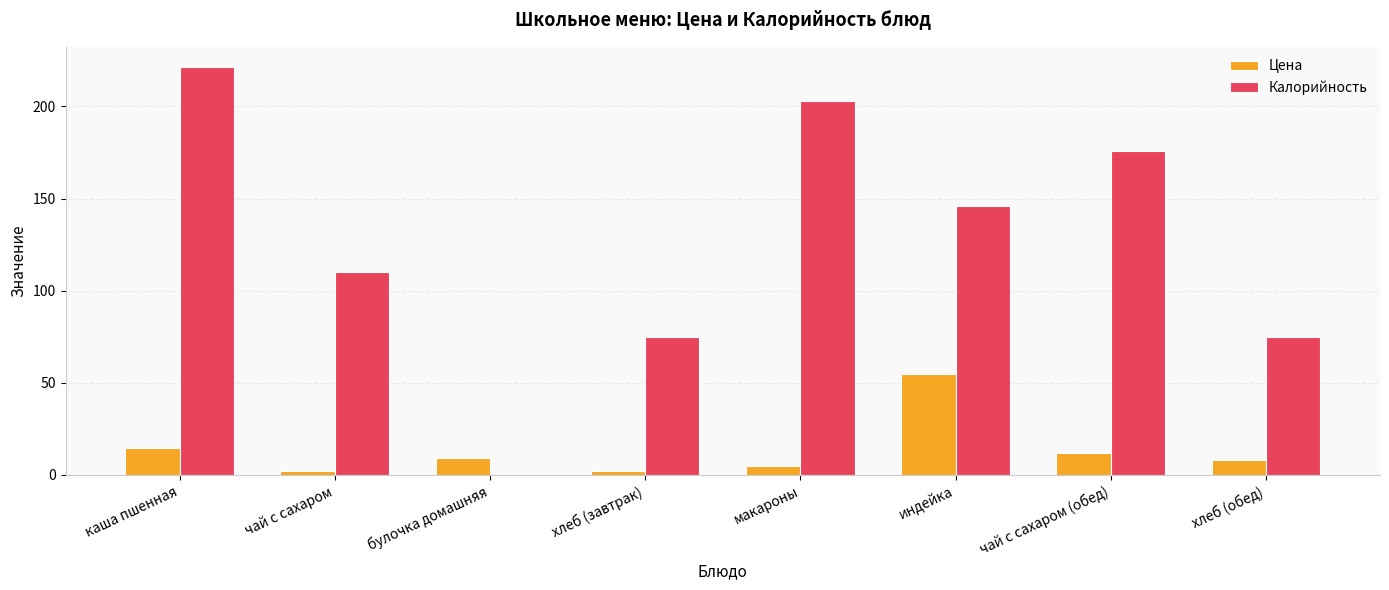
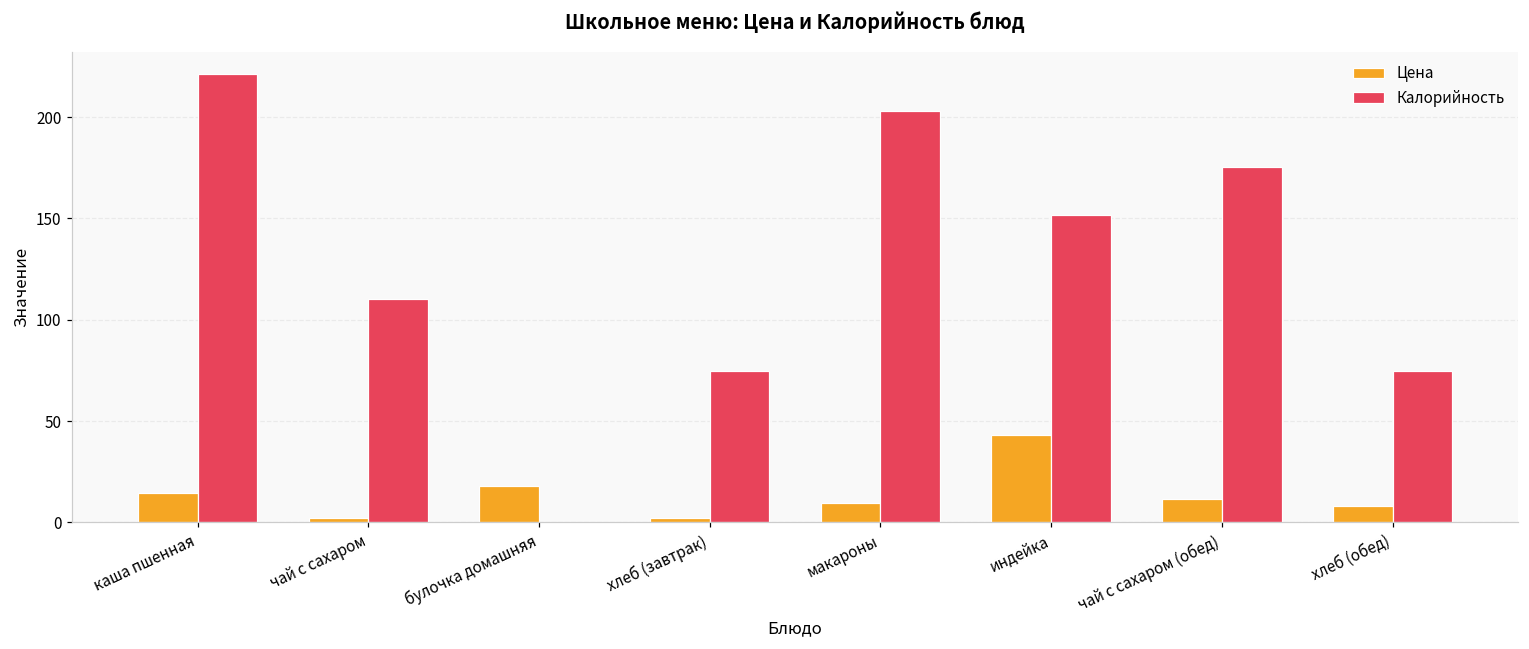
  {
    "Цена": {
      "каша пшенная": 15,
      "чай с сахаром": 2,
-     "булочка домашняя": 9,
+     "булочка домашняя": 18,
      "хлеб (завтрак)": 2,
-     "макароны": 5,
-     "индейка": 55,
+     "макароны": 10,
+     "индейка": 43,
      "чай с сахаром (обед)": 12,
      "хлеб (обед)": 8
    },
    "Калорийность": {
      "каша пшенная": 221,
      "чай с сахаром": 110,
      "булочка домашняя": 0,
      "хлеб (завтрак)": 75,
      "макароны": 203,
-     "индейка": 146,
+     "индейка": 152,
      "чай с сахаром (обед)": 176,
      "хлеб (обед)": 75
    }
  }
